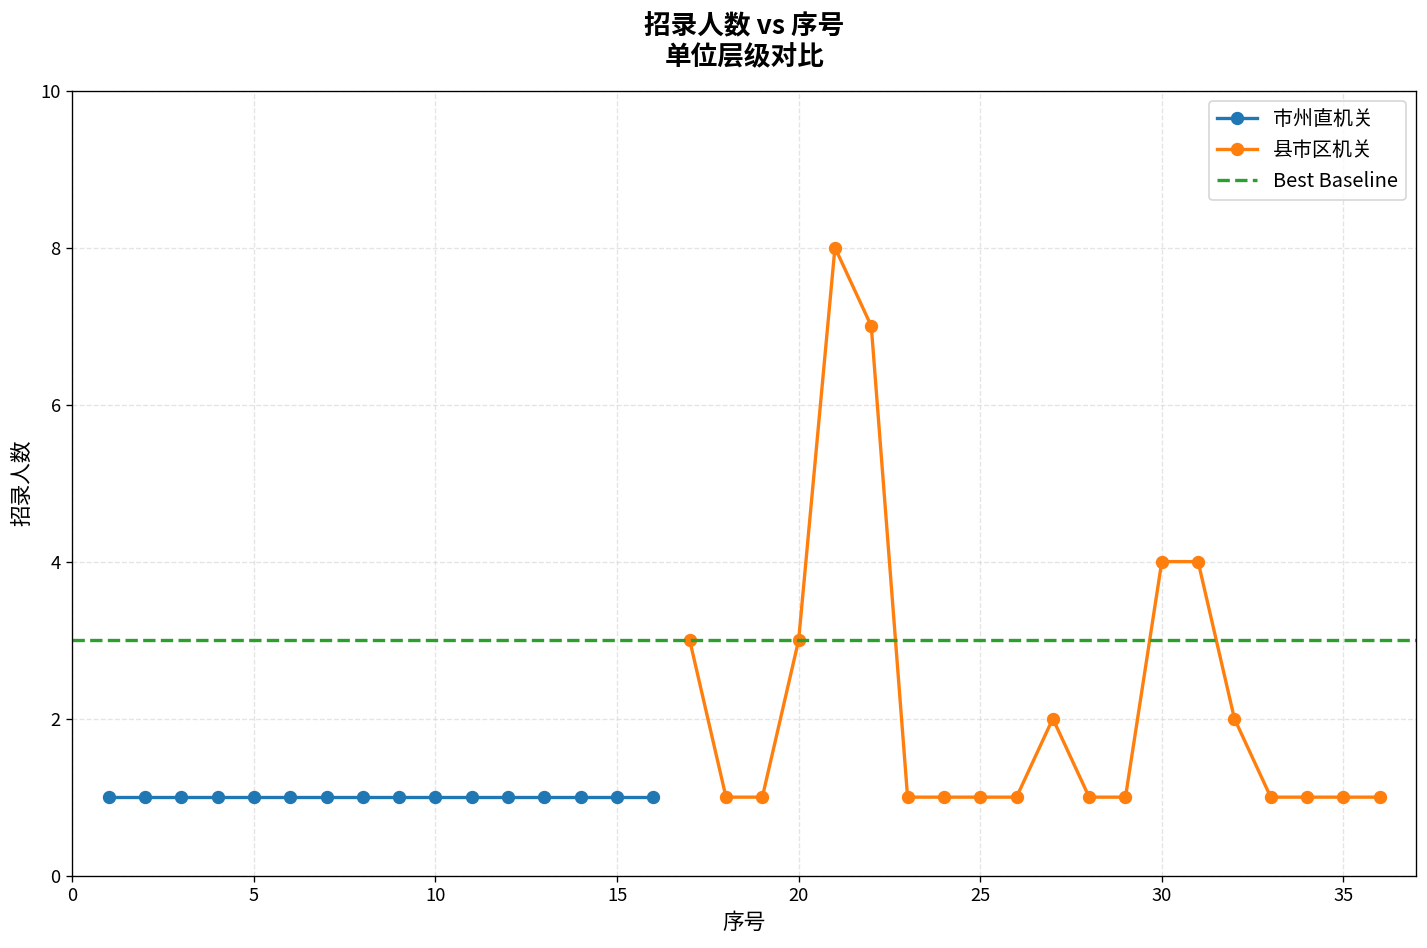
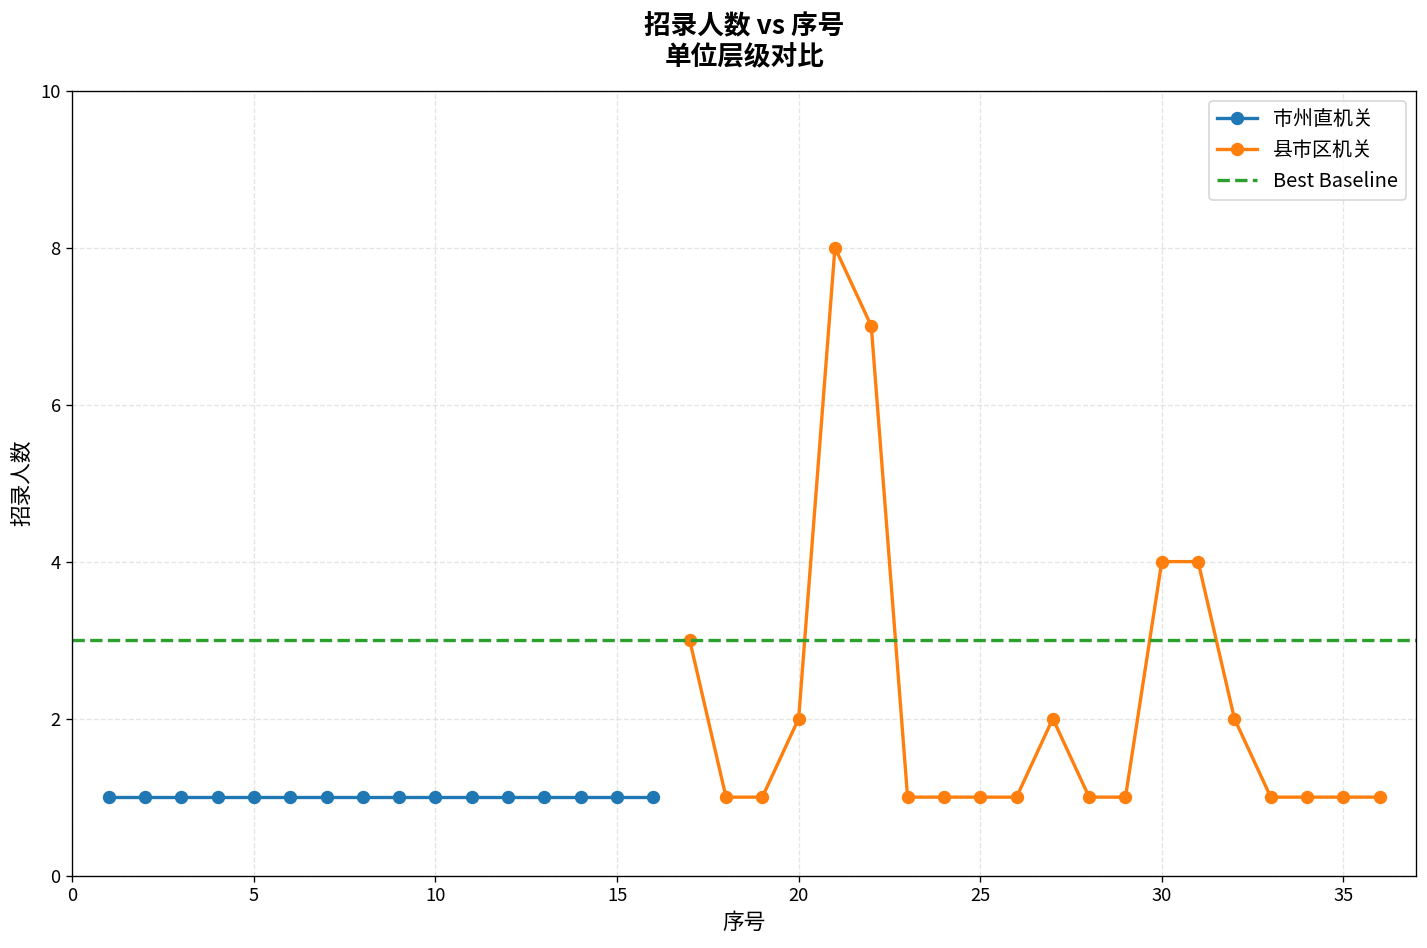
  {
    "市州直机关": {
      "5": 1,
      "10": 1,
      "15": 1
    },
    "县市区机关": {
-     "20": 3,
+     "20": 2,
      "25": 1,
      "30": 4,
      "35": 1
    }
  }
